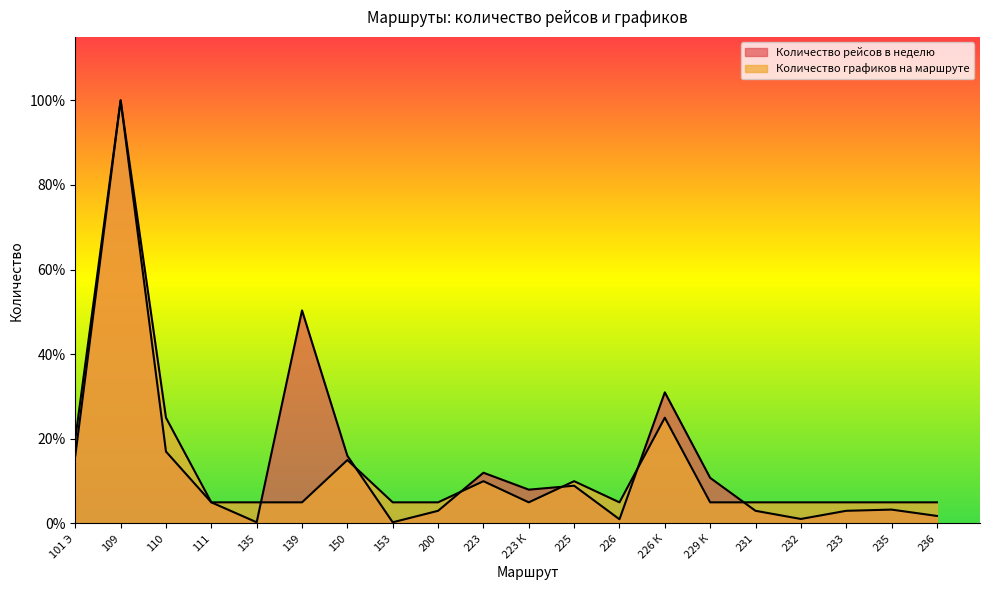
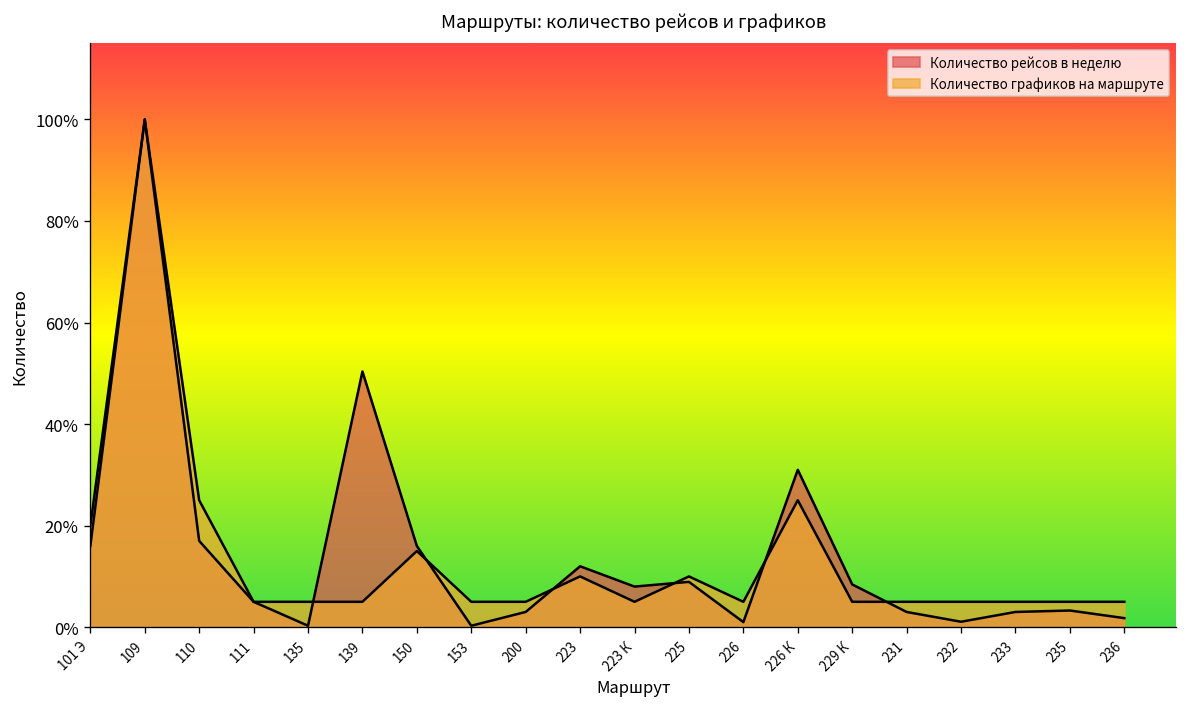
  {
    "Количество рейсов в неделю": {
      "101 Э": "16%",
      "110": "17%",
      "135": "0%",
      "139": "50%",
      "150": "16%",
      "153": "0%",
      "200": "3%",
      "223": "12%",
      "223 К": "8%",
      "225": "9%",
      "226": "1%",
      "226 К": "31%",
-     "229 К": "11%",
+     "229 К": "8%",
      "231": "3%",
      "232": "1%",
      "233": "3%",
      "235": "3%",
      "236": "2%"
    },
    "Количество графиков на маршруте": {
      "101 Э": "20%",
      "110": "25%",
      "135": "5%",
      "139": "5%",
      "150": "15%",
      "153": "5%",
      "200": "5%",
      "223": "10%",
      "223 К": "5%",
      "225": "10%",
      "226": "5%",
      "226 К": "25%",
      "229 К": "5%",
      "231": "5%",
      "232": "5%",
      "233": "5%",
      "235": "5%",
      "236": "5%"
    }
  }
